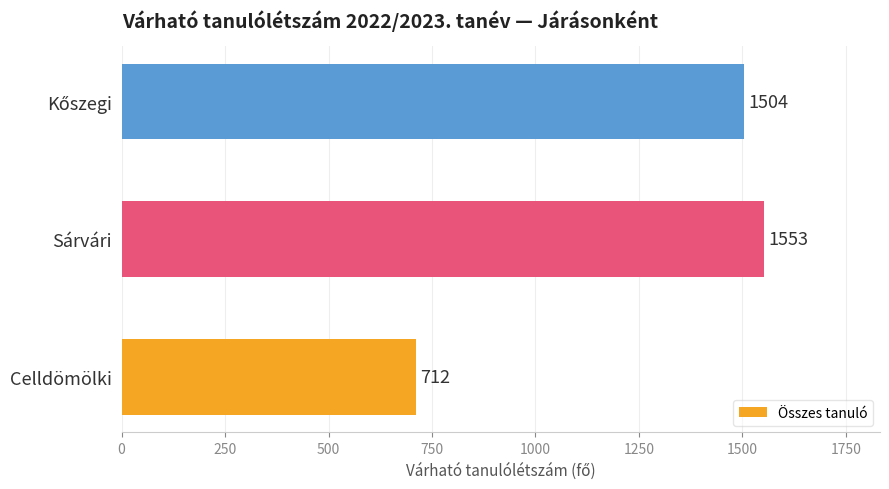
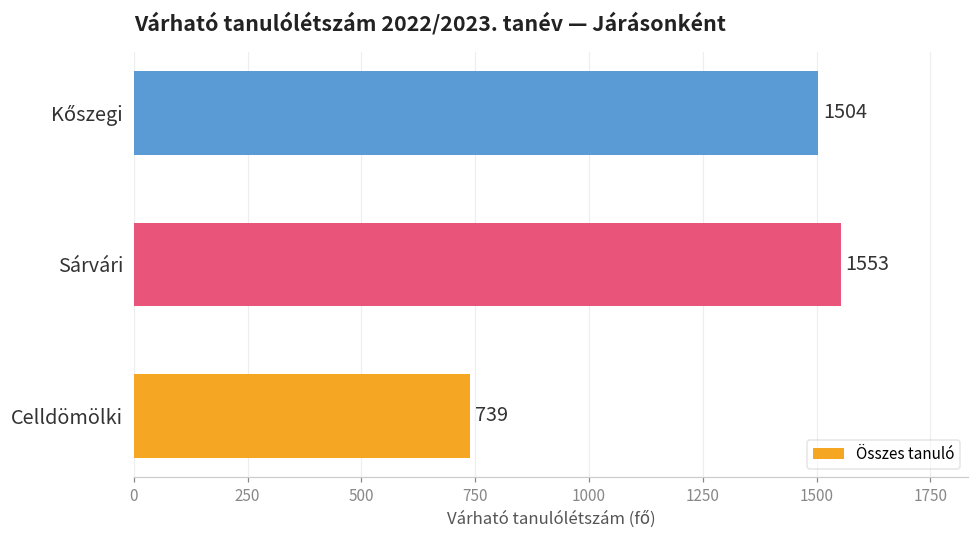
  {
    "Kőszegi": 1504,
    "Sárvári": 1553,
-   "Celldömölki": 712
+   "Celldömölki": 739
  }
